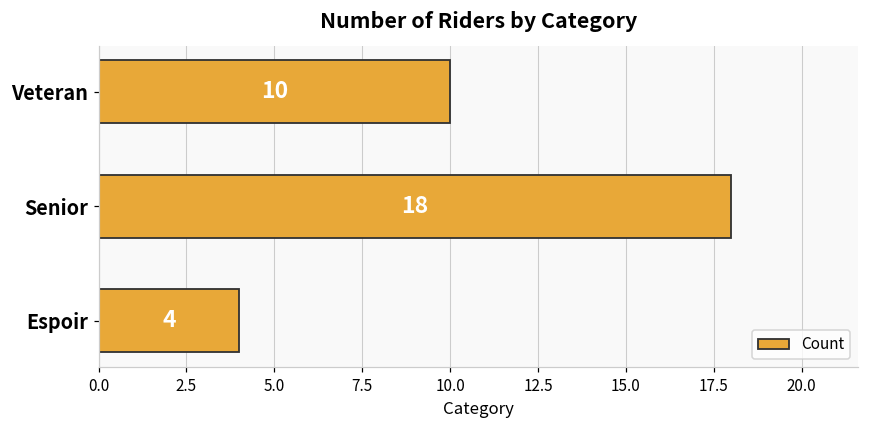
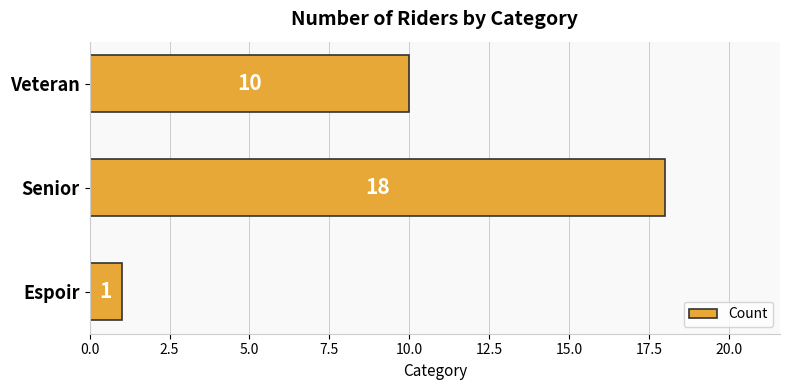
  {
    "Veteran": 10,
    "Senior": 18,
-   "Espoir": 4
+   "Espoir": 1
  }
